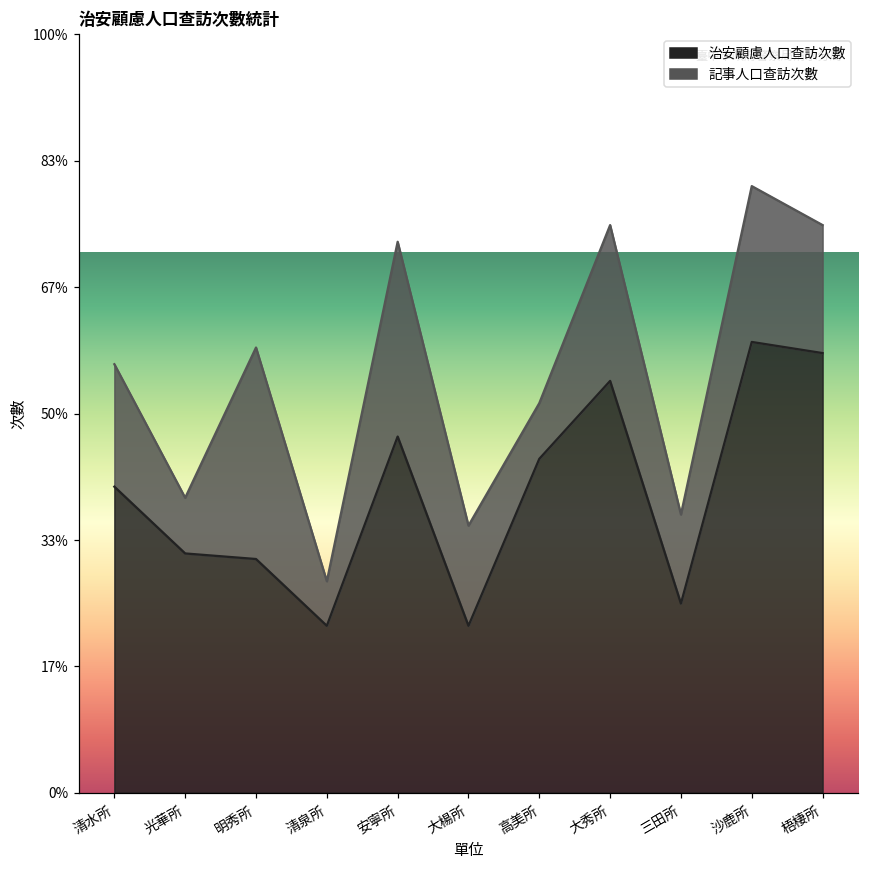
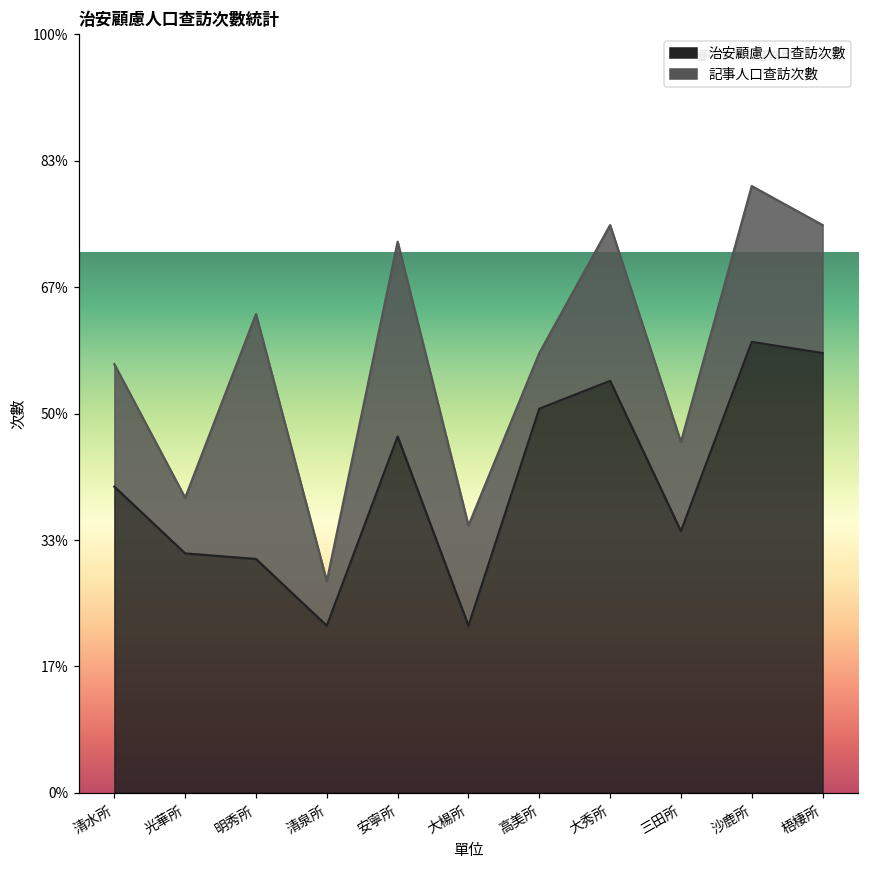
  {
    "治安顧慮人口查訪次數": {
      "清水所": "40%",
      "光華所": "32%",
      "明秀所": "31%",
      "清泉所": "22%",
      "安寧所": "47%",
      "大楊所": "22%",
-     "高美所": "44%",
+     "高美所": "51%",
      "大秀所": "54%",
-     "三田所": "25%",
+     "三田所": "34%",
      "沙鹿所": "59%",
      "梧棲所": "58%"
    },
    "記事人口查訪次數": {
      "清水所": "16%",
      "光華所": "7%",
-     "明秀所": "28%",
+     "明秀所": "32%",
      "清泉所": "6%",
      "安寧所": "26%",
      "大楊所": "13%",
      "高美所": "7%",
      "大秀所": "21%",
      "三田所": "12%",
      "沙鹿所": "21%",
      "梧棲所": "17%"
    }
  }
